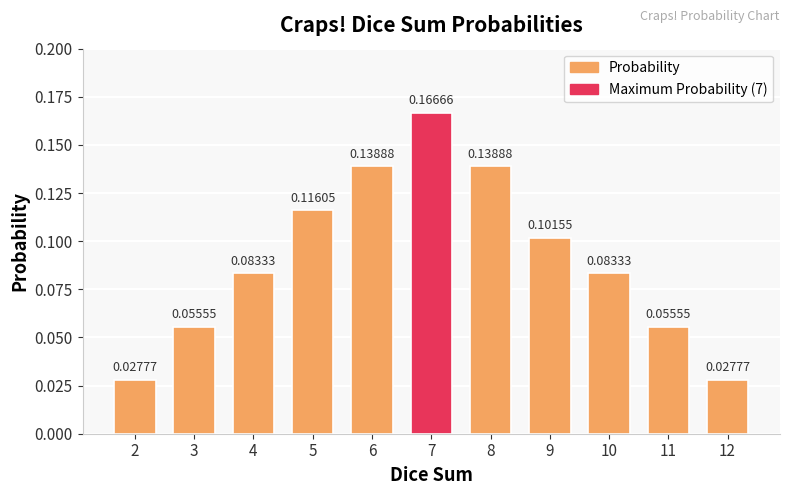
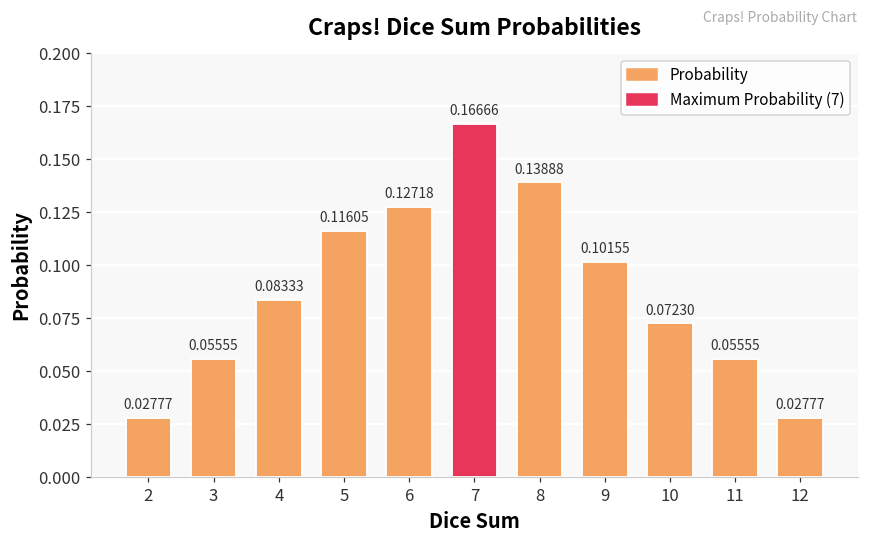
  {
    "2": 0.02777,
    "3": 0.05555,
    "4": 0.08333,
    "5": 0.11605,
-   "6": 0.13888,
+   "6": 0.12718,
    "7": 0.16666,
    "8": 0.13888,
    "9": 0.10155,
-   "10": 0.08333,
+   "10": 0.07230,
    "11": 0.05555,
    "12": 0.02777
  }
